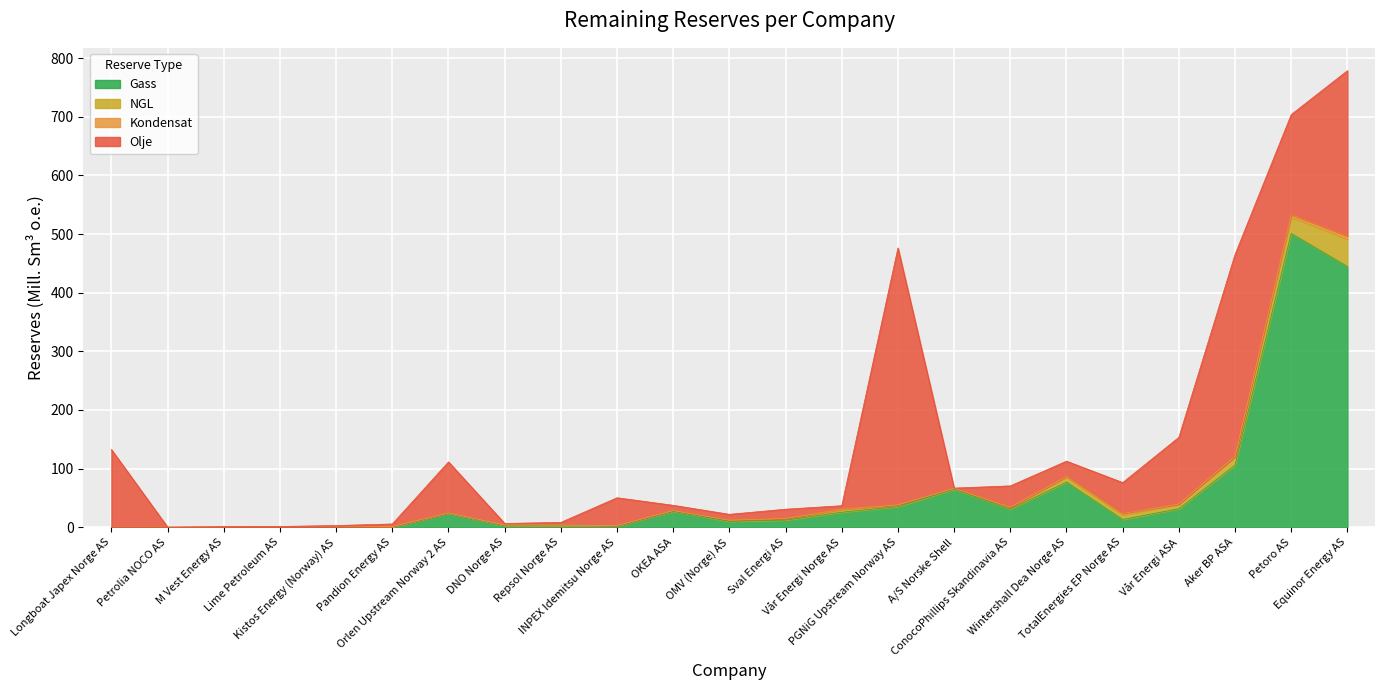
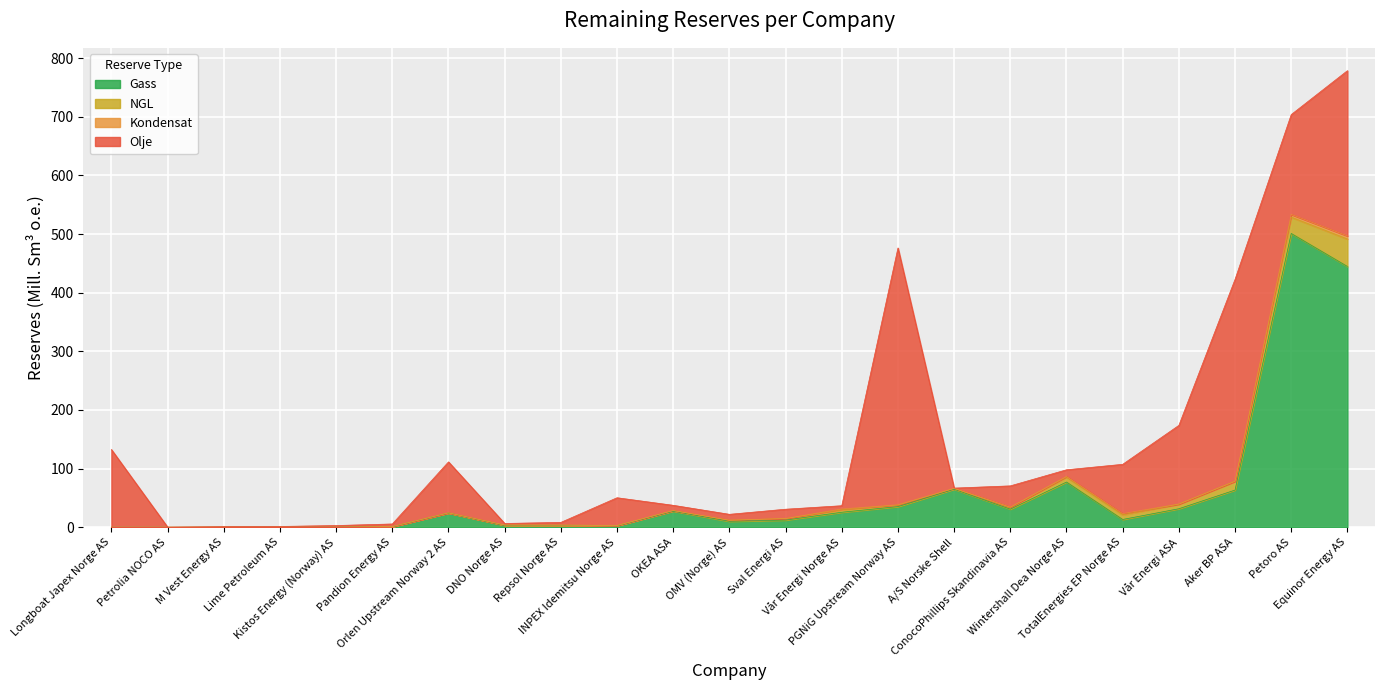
  {
    "Gass": {
      "Wintershall Dea Norge AS": 80,
      "TotalEnergies EP Norge AS": 10,
      "Vår Energi ASA": 30,
-     "Aker BP ASA": 110,
+     "Aker BP ASA": 60,
      "Petoro AS": 500,
      "Equinor Energy AS": 440
    },
    "Olje": {
      "Longboat Japex Norge AS": 130,
      "Orlen Upstream Norway 2 AS": 90,
      "Repsol Norge AS": 0,
      "INPEX Idemitsu Norge AS": 50,
      "OKEA ASA": 10,
      "OMV (Norge) AS": 10,
      "Sval Energi AS": 20,
      "Vår Energi Norge AS": 10,
      "PGNiG Upstream Norway AS": 440,
      "ConocoPhillips Skandinavia AS": 40,
-     "Wintershall Dea Norge AS": 30,
-     "TotalEnergies EP Norge AS": 50,
-     "Vår Energi ASA": 110,
+     "Wintershall Dea Norge AS": 10,
+     "TotalEnergies EP Norge AS": 80,
+     "Vår Energi ASA": 130,
      "Aker BP ASA": 340,
      "Petoro AS": 170,
      "Equinor Energy AS": 280
    }
  }
